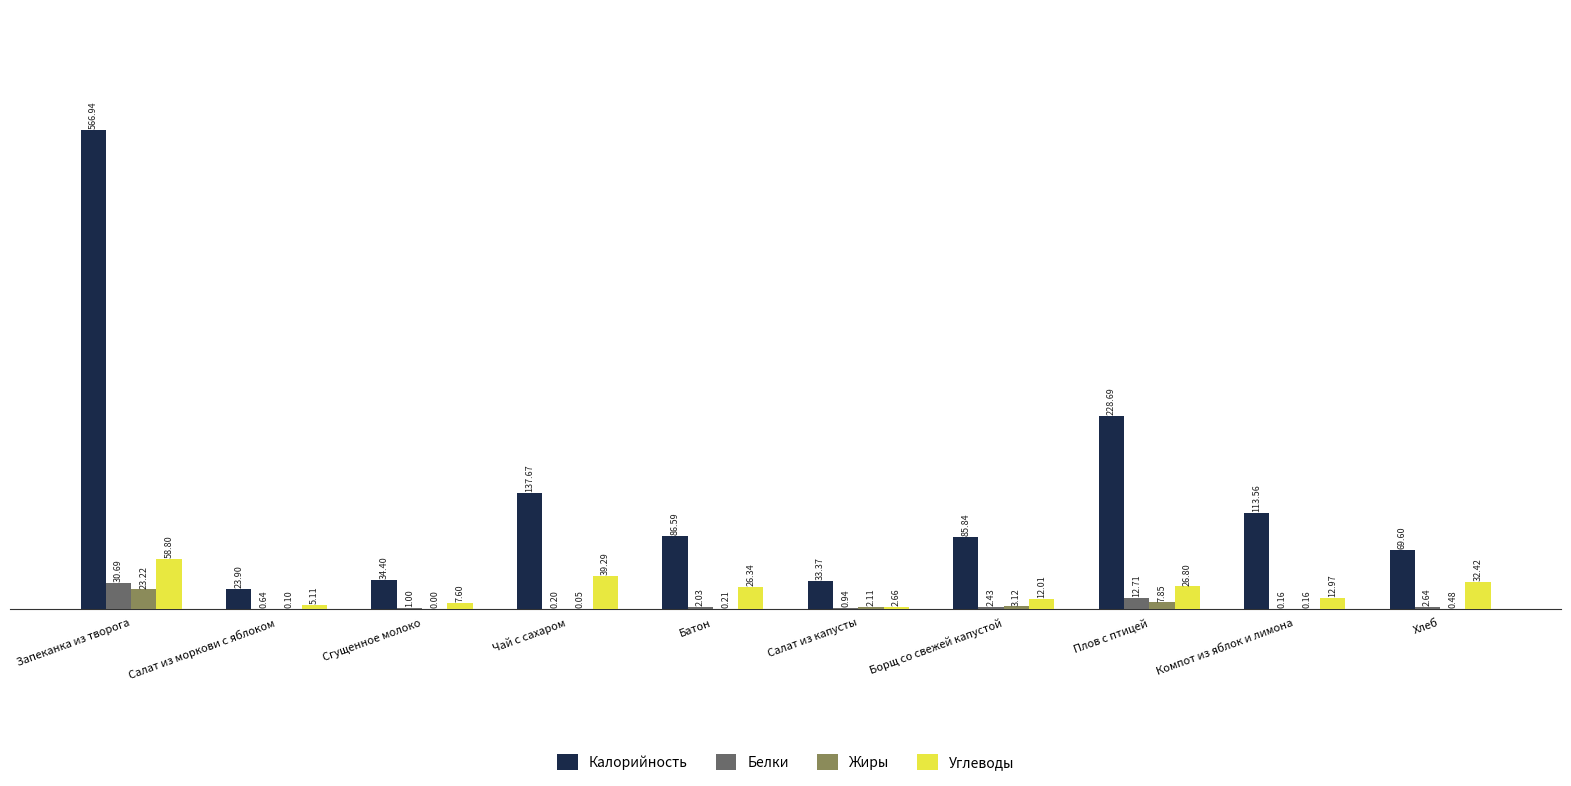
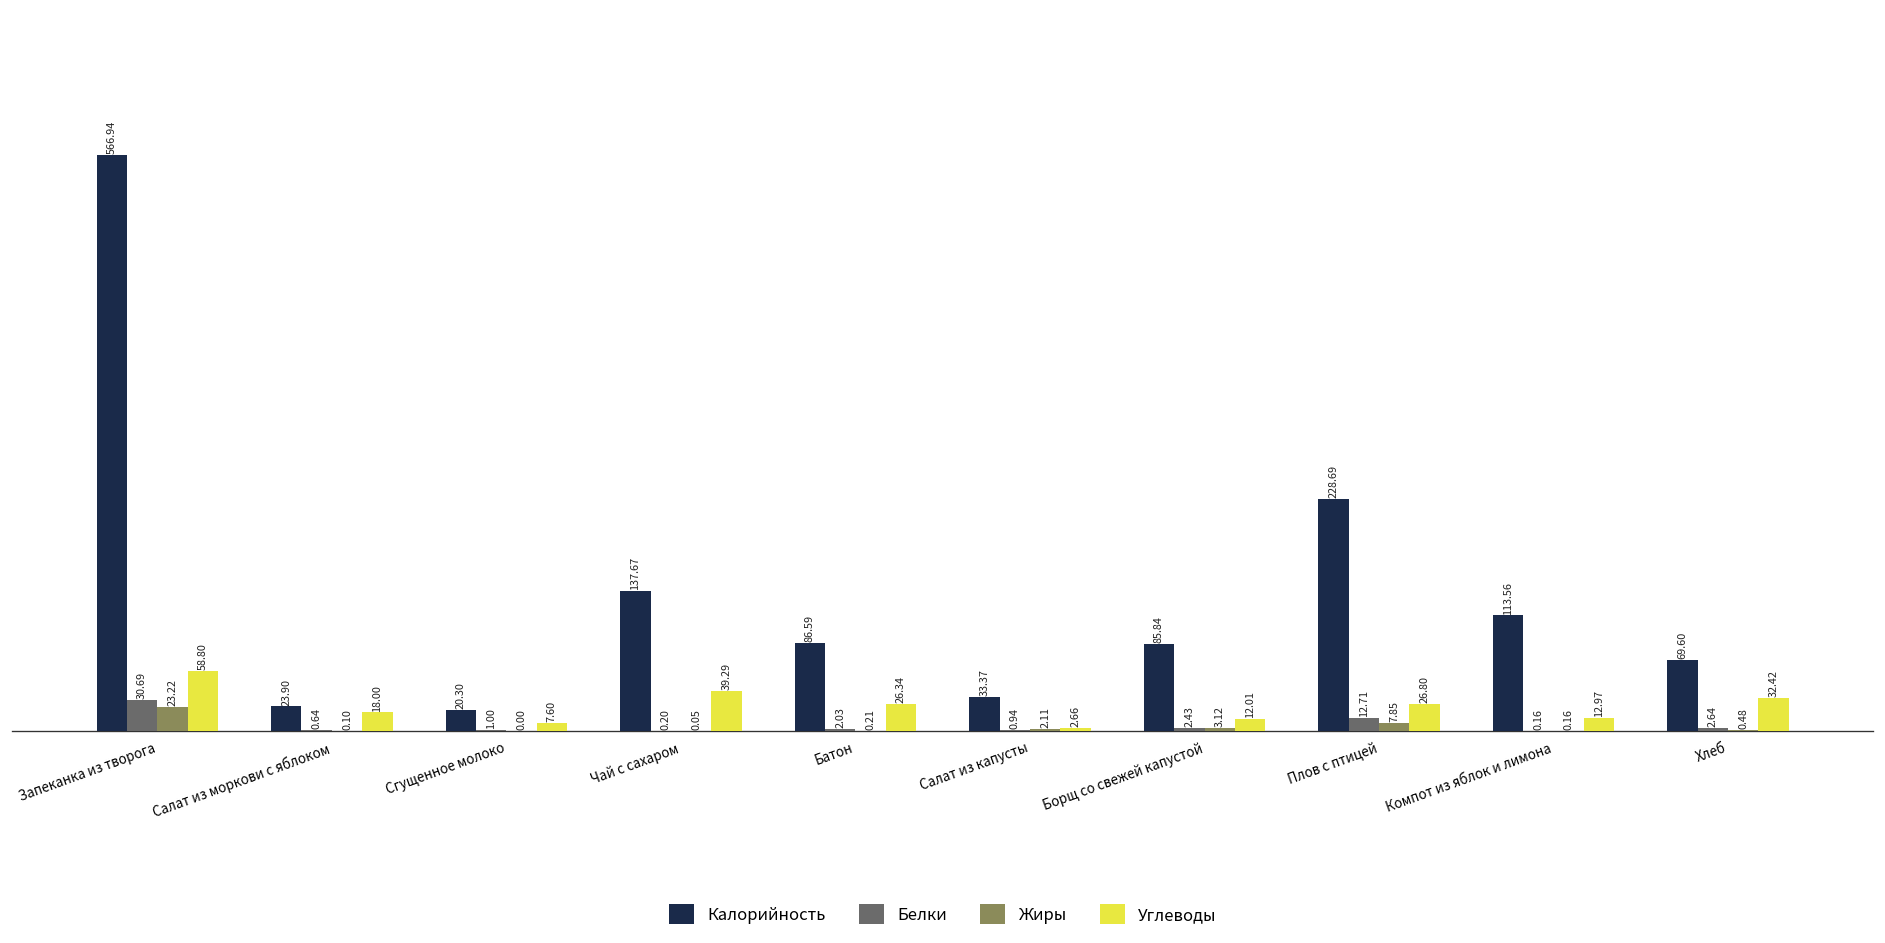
  {
    "Калорийность": {
      "Запеканка из творога": 566.94,
      "Салат из моркови с яблоком": 23.90,
-     "Сгущенное молоко": 34.40,
+     "Сгущенное молоко": 20.30,
      "Чай с сахаром": 137.67,
      "Батон": 86.59,
      "Салат из капусты": 33.37,
      "Борщ со свежей капустой": 85.84,
      "Плов с птицей": 228.69,
      "Компот из яблок и лимона": 113.56,
      "Хлеб": 69.60
    },
    "Углеводы": {
      "Запеканка из творога": 58.80,
-     "Салат из моркови с яблоком": 5.11,
+     "Салат из моркови с яблоком": 18.00,
      "Сгущенное молоко": 7.60,
      "Чай с сахаром": 39.29,
      "Батон": 26.34,
      "Салат из капусты": 2.66,
      "Борщ со свежей капустой": 12.01,
      "Плов с птицей": 26.80,
      "Компот из яблок и лимона": 12.97,
      "Хлеб": 32.42
    }
  }
